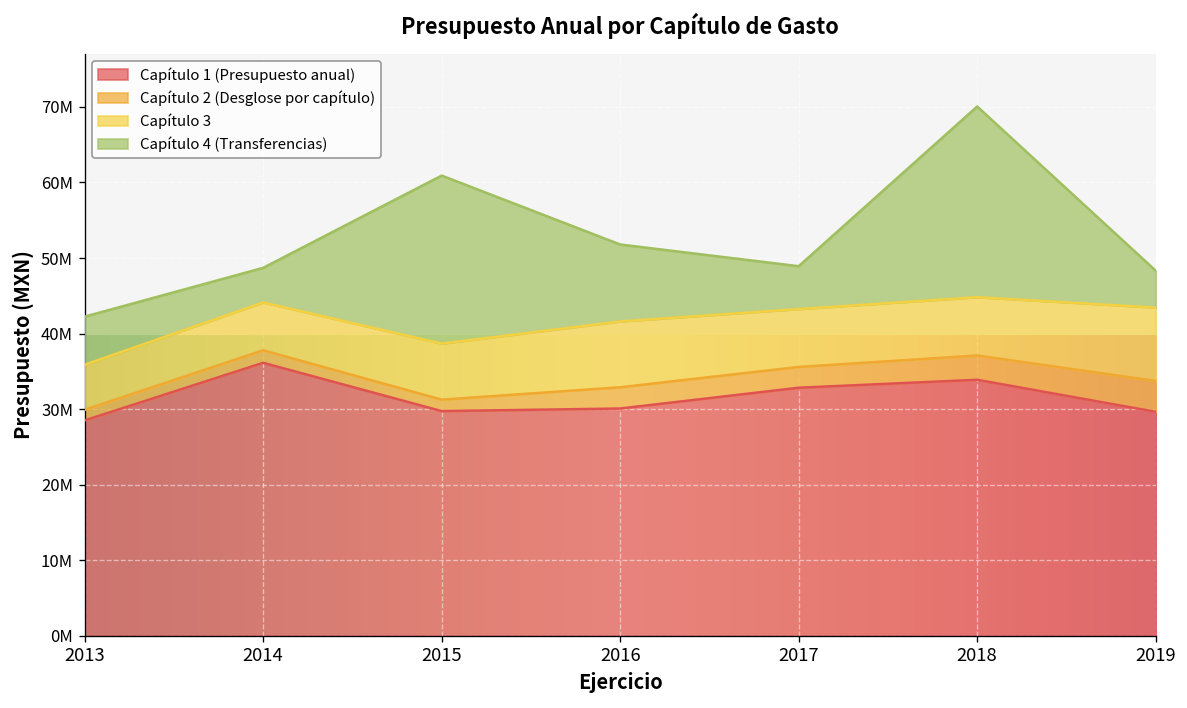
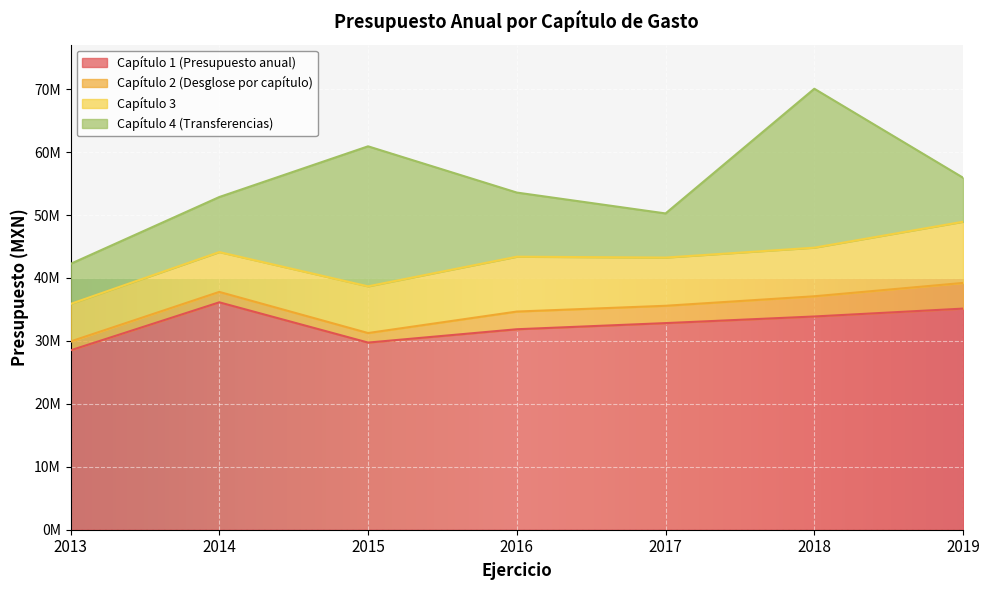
  {
    "Capítulo 1 (Presupuesto anual)": {
      "2013": 28000000,
      "2014": 36000000,
      "2015": 30000000,
-     "2016": 30000000,
+     "2016": 32000000,
      "2017": 33000000,
      "2018": 34000000,
-     "2019": 30000000
+     "2019": 35000000
    },
    "Capítulo 4 (Transferencias)": {
      "2013": 6000000,
-     "2014": 5000000,
+     "2014": 9000000,
      "2015": 22000000,
      "2016": 10000000,
-     "2017": 6000000,
+     "2017": 7000000,
      "2018": 25000000,
-     "2019": 5000000
+     "2019": 7000000
    }
  }
